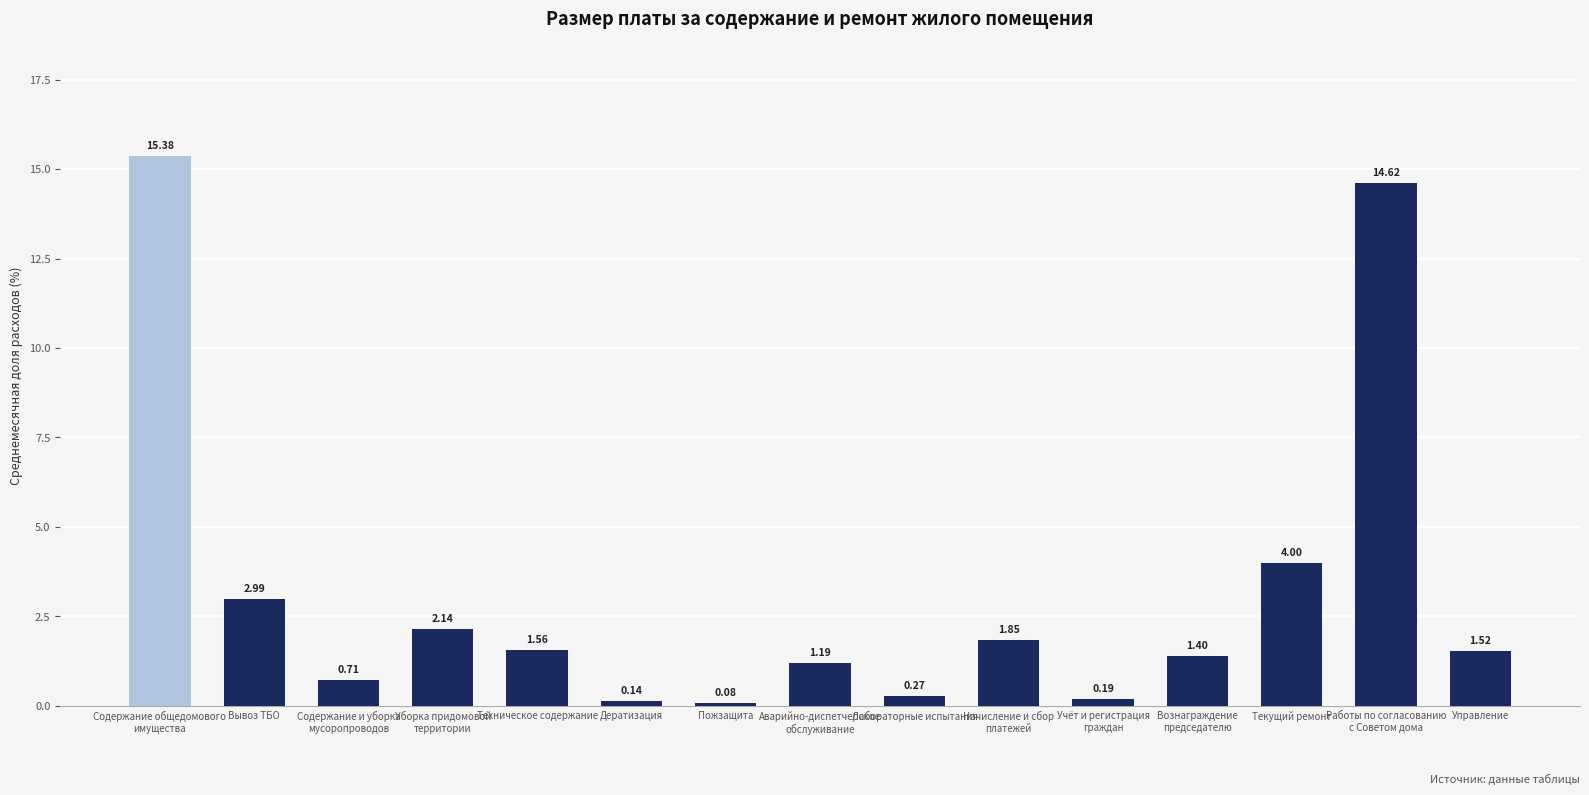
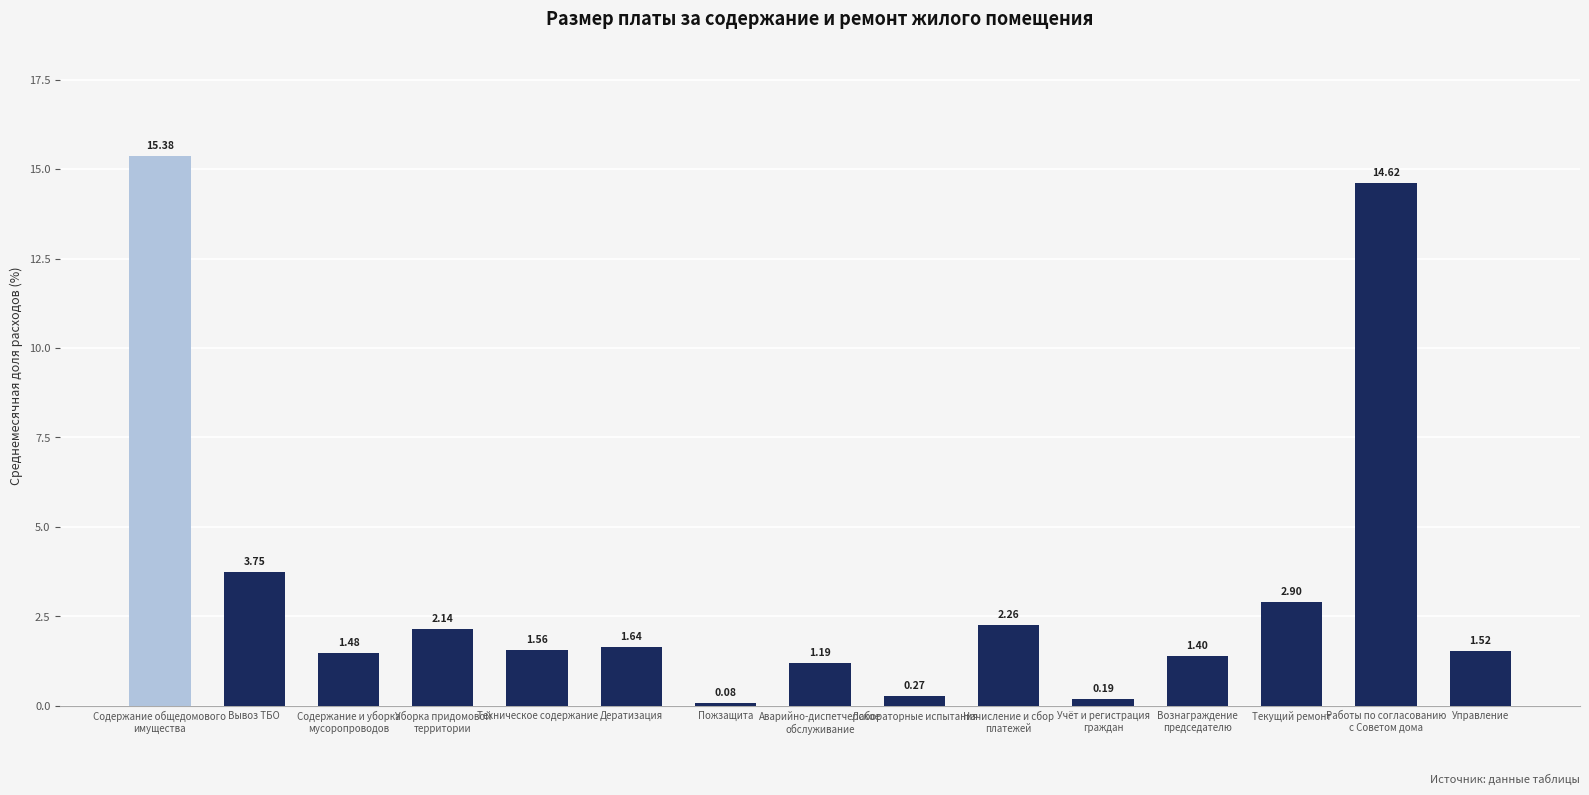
  {
    "Содержание общедомового имущества": 15.38,
-   "Вывоз ТБО": 2.99,
-   "Содержание и уборка мусоропроводов": 0.71,
+   "Вывоз ТБО": 3.75,
+   "Содержание и уборка мусоропроводов": 1.48,
    "Уборка придомовой территории": 2.14,
    "Техническое содержание": 1.56,
-   "Дератизация": 0.14,
+   "Дератизация": 1.64,
    "Пожзащита": 0.08,
    "Аварийно-диспетчерское обслуживание": 1.19,
-   "Начисление и сбор платежей": 1.85,
+   "Начисление и сбор платежей": 2.26,
    "Учёт и регистрация граждан": 0.19,
    "Вознаграждение председателю": 1.40,
-   "Текущий ремонт": 4.00,
+   "Текущий ремонт": 2.90,
    "Работы по согласованию с Советом дома": 14.62,
    "Управление": 1.52
  }
